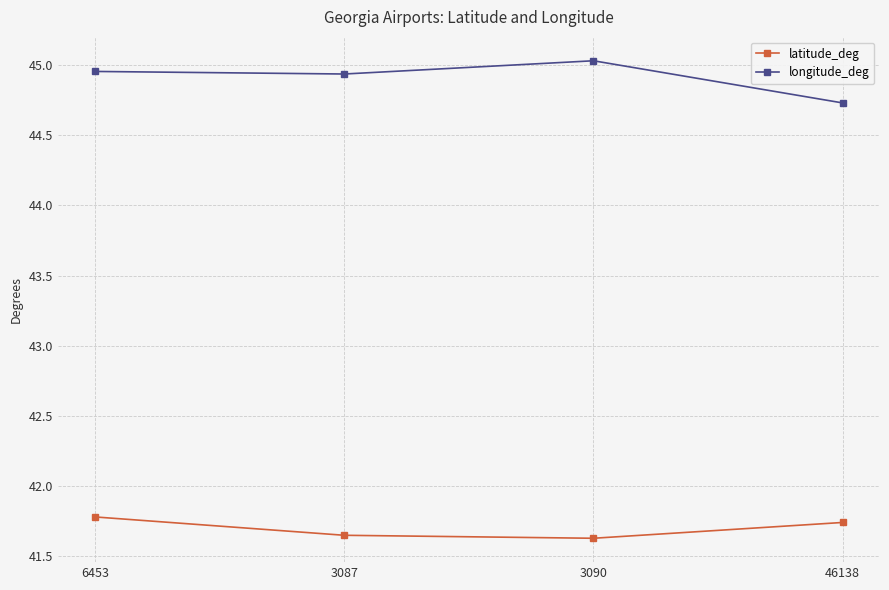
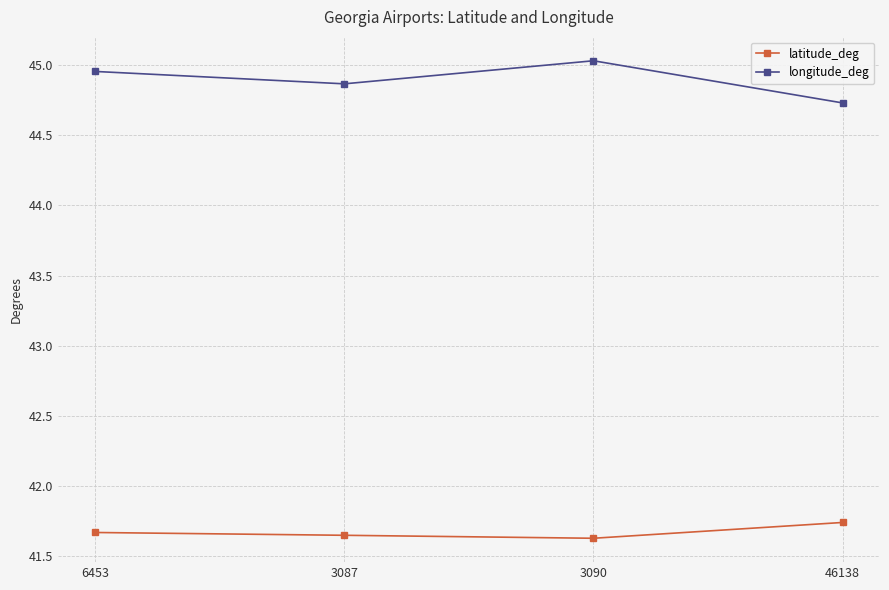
  {
    "latitude_deg": {
-     "6453": 41.78,
+     "6453": 41.67,
      "3087": 41.65,
      "3090": 41.63,
      "46138": 41.74
    },
    "longitude_deg": {
      "6453": 44.95,
-     "3087": 44.94,
+     "3087": 44.87,
      "3090": 45.03,
      "46138": 44.73
    }
  }
